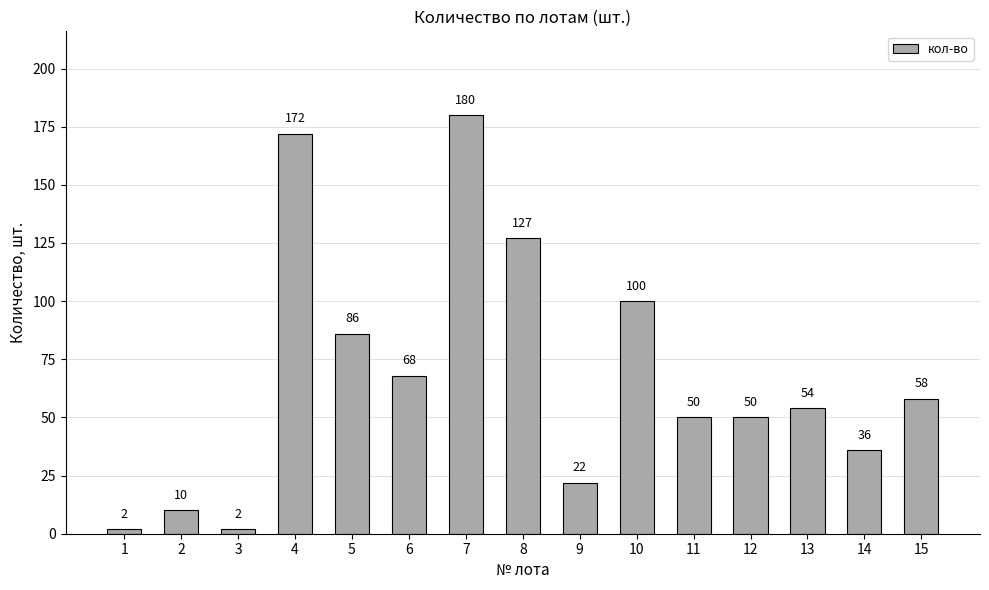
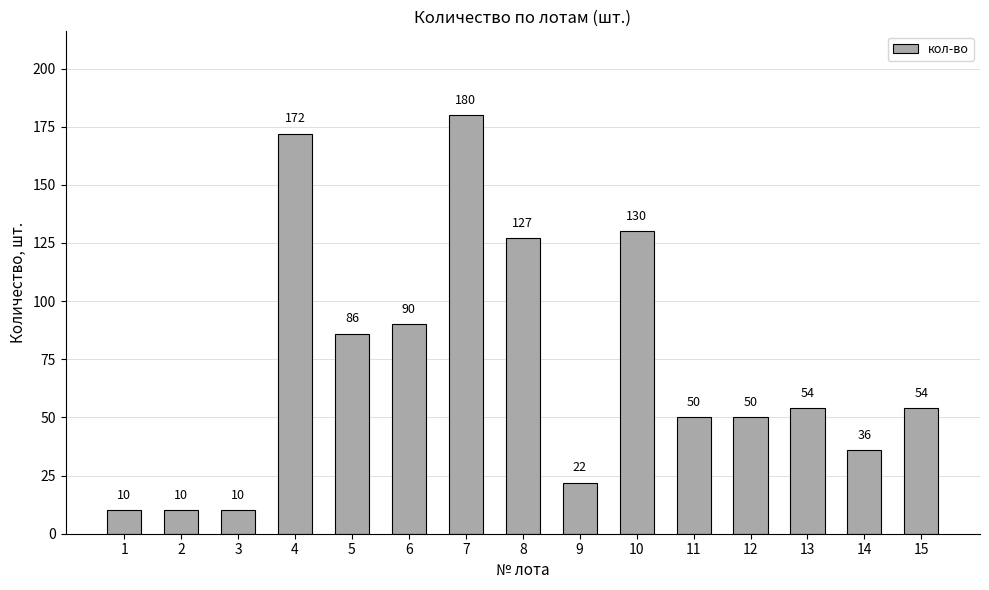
  {
-   "1": 2,
+   "1": 10,
    "2": 10,
-   "3": 2,
+   "3": 10,
    "4": 172,
    "5": 86,
-   "6": 68,
+   "6": 90,
    "7": 180,
    "8": 127,
    "9": 22,
-   "10": 100,
+   "10": 130,
    "11": 50,
    "12": 50,
    "13": 54,
    "14": 36,
-   "15": 58
+   "15": 54
  }
